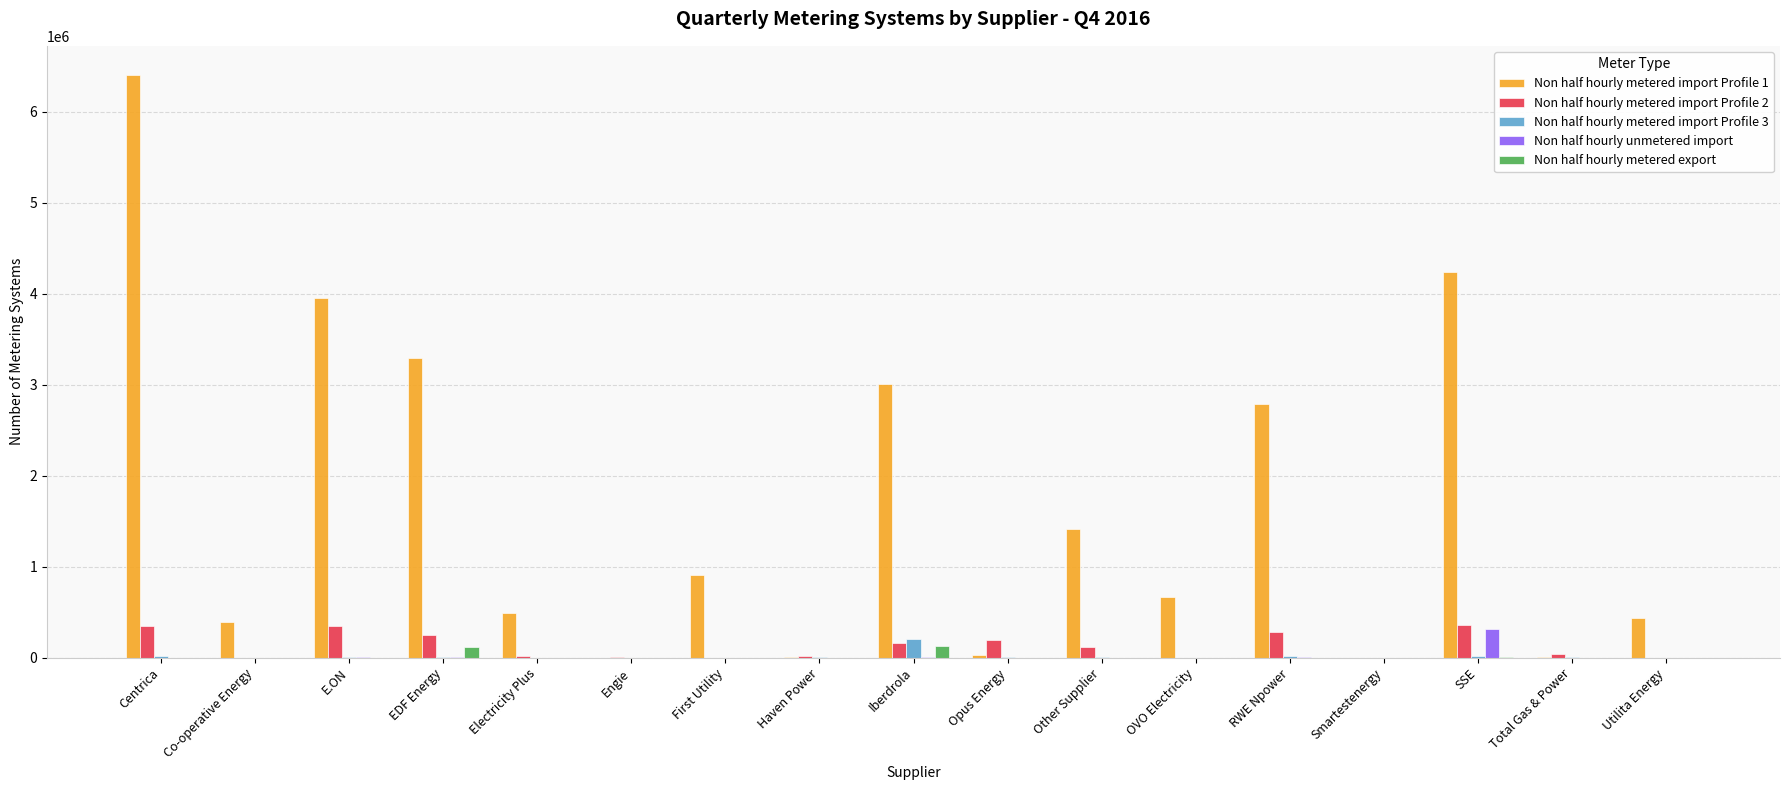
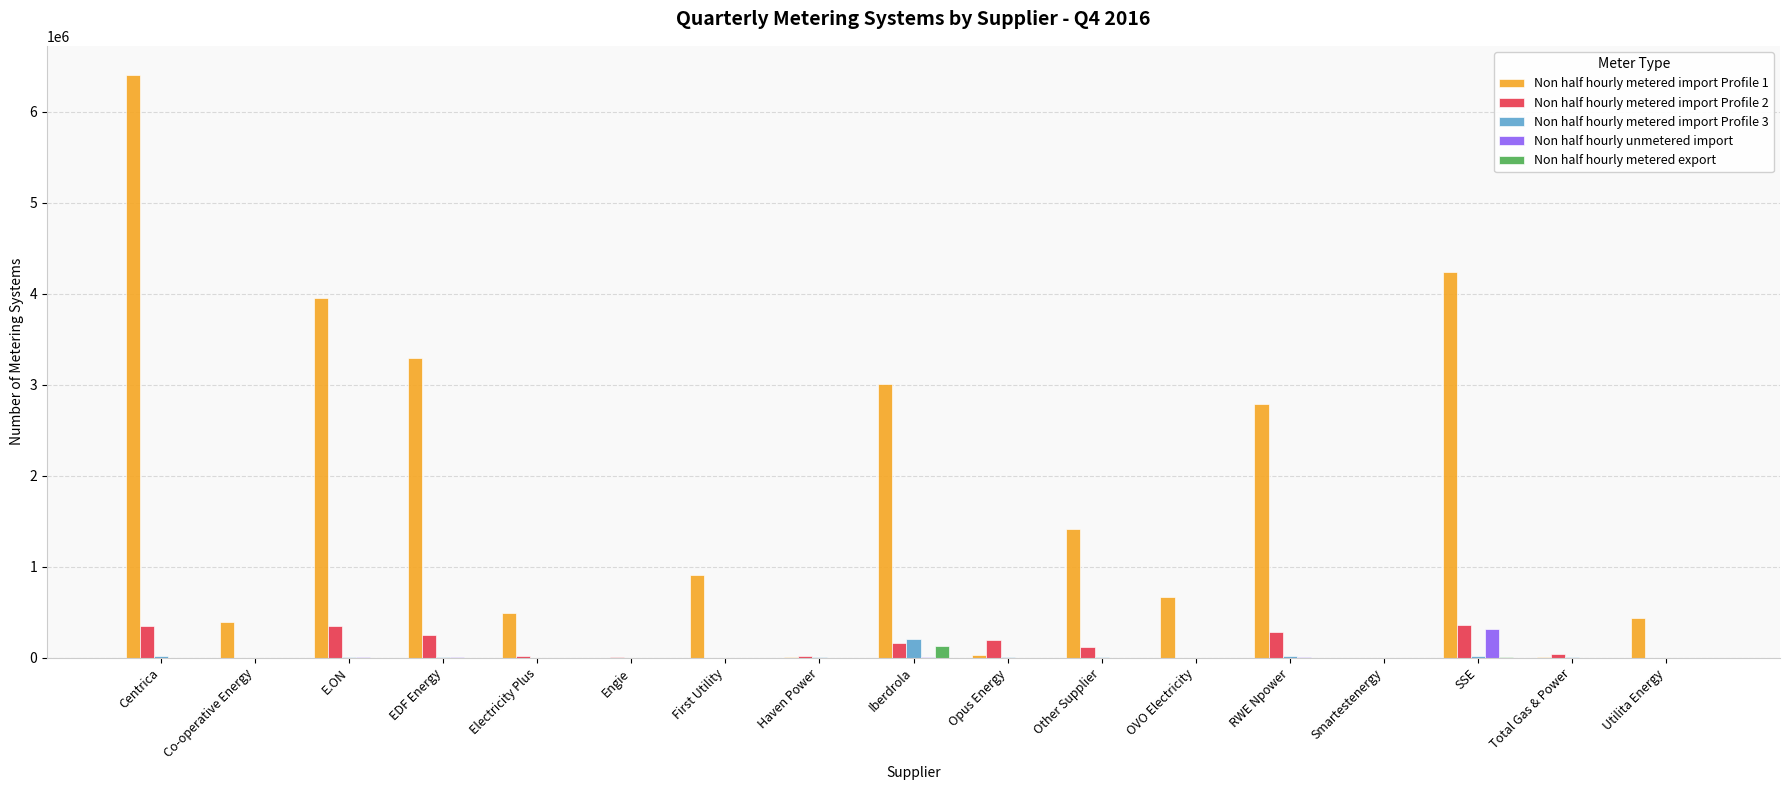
  {
    "Non half hourly metered import Profile 1": {
      "Centrica": 6400000,
      "Co-operative Energy": 400000,
      "E.ON": 4000000,
      "EDF Energy": 3300000,
      "Electricity Plus": 500000,
      "First Utility": 900000,
      "Iberdrola": 3000000,
      "Opus Energy": 0,
      "Other Supplier": 1400000,
      "OVO Electricity": 700000,
      "RWE Npower": 2800000,
      "SSE": 4200000,
      "Utilita Energy": 400000
    },
    "Non half hourly metered import Profile 2": {
      "Centrica": 300000,
      "E.ON": 400000,
      "EDF Energy": 300000,
      "Iberdrola": 200000,
      "Opus Energy": 200000,
      "Other Supplier": 100000,
      "RWE Npower": 300000,
      "SSE": 400000,
      "Total Gas & Power": 0
    },
    "Non half hourly metered import Profile 3": {
      "Electricity Plus": 0,
      "First Utility": 0,
      "Iberdrola": 200000
    },
    "Non half hourly unmetered import": {
      "Co-operative Energy": 0,
      "First Utility": 0,
      "SSE": 300000,
      "Utilita Energy": 0
    },
    "Non half hourly metered export": {
-     "EDF Energy": 100000,
+     "EDF Energy": 0,
      "Engie": 0,
      "Haven Power": 0,
      "Iberdrola": 100000,
      "RWE Npower": 0,
      "Smartestenergy": 0,
      "Total Gas & Power": 0,
      "Utilita Energy": 0
    }
  }
